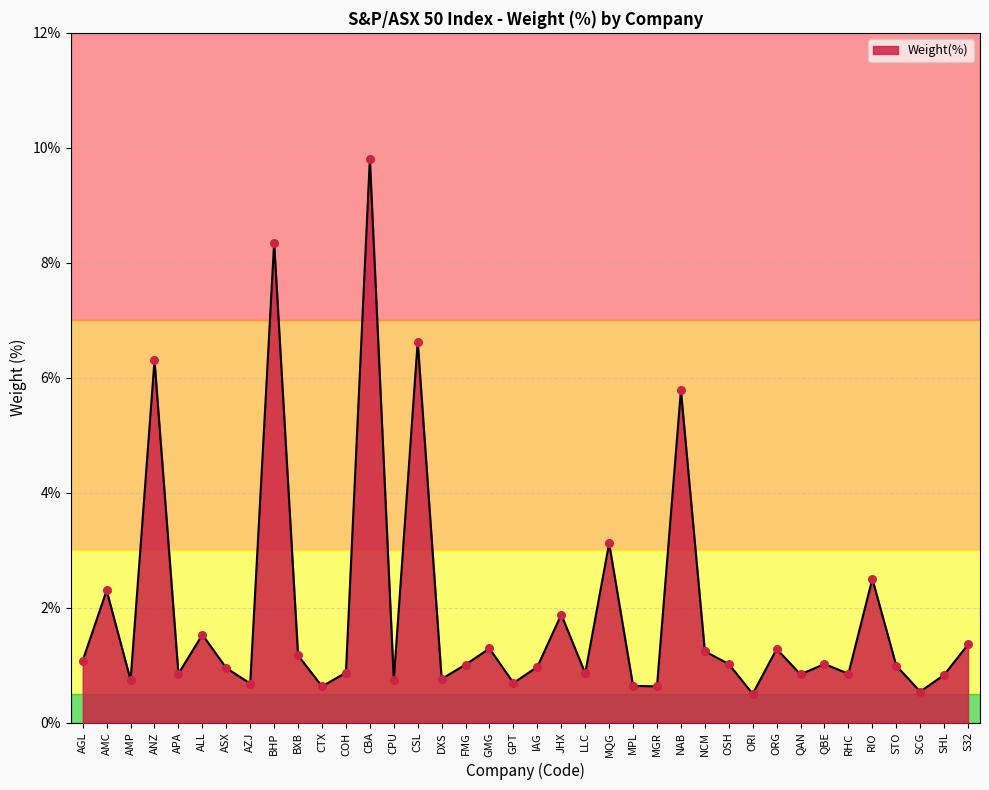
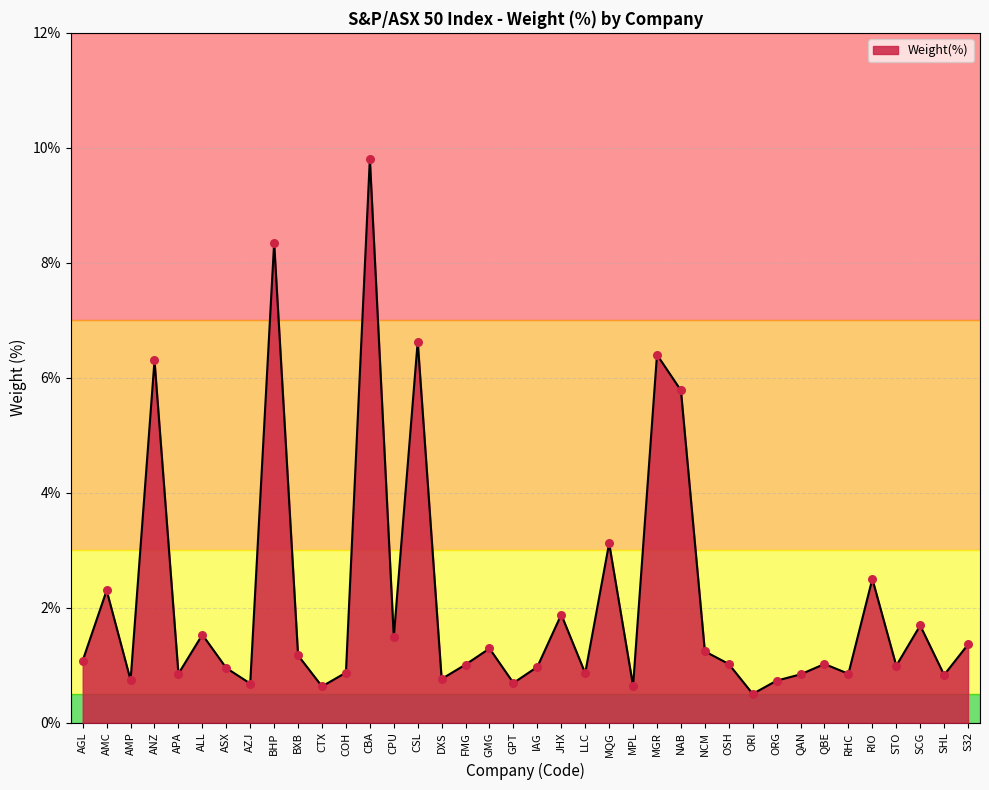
  {
    "AGL": "1.1%",
    "AMC": "2.3%",
    "AMP": "0.7%",
    "ANZ": "6.3%",
    "APA": "0.9%",
    "ALL": "1.5%",
    "ASX": "1.0%",
    "AZJ": "0.7%",
    "BHP": "8.4%",
    "BXB": "1.2%",
    "CTX": "0.6%",
    "COH": "0.9%",
    "CBA": "9.8%",
-   "CPU": "0.7%",
+   "CPU": "1.5%",
    "CSL": "6.6%",
    "DXS": "0.8%",
    "FMG": "1.0%",
    "GMG": "1.3%",
    "GPT": "0.7%",
    "IAG": "1.0%",
    "JHX": "1.9%",
    "LLC": "0.9%",
    "MQG": "3.1%",
    "MPL": "0.6%",
-   "MGR": "0.6%",
+   "MGR": "6.4%",
    "NAB": "5.8%",
    "NCM": "1.2%",
    "OSH": "1.0%",
    "ORI": "0.5%",
-   "ORG": "1.3%",
+   "ORG": "0.7%",
    "QAN": "0.8%",
    "QBE": "1.0%",
    "RHC": "0.9%",
    "RIO": "2.5%",
    "STO": "1.0%",
-   "SCG": "0.5%",
+   "SCG": "1.7%",
    "SHL": "0.8%",
    "S32": "1.4%"
  }
